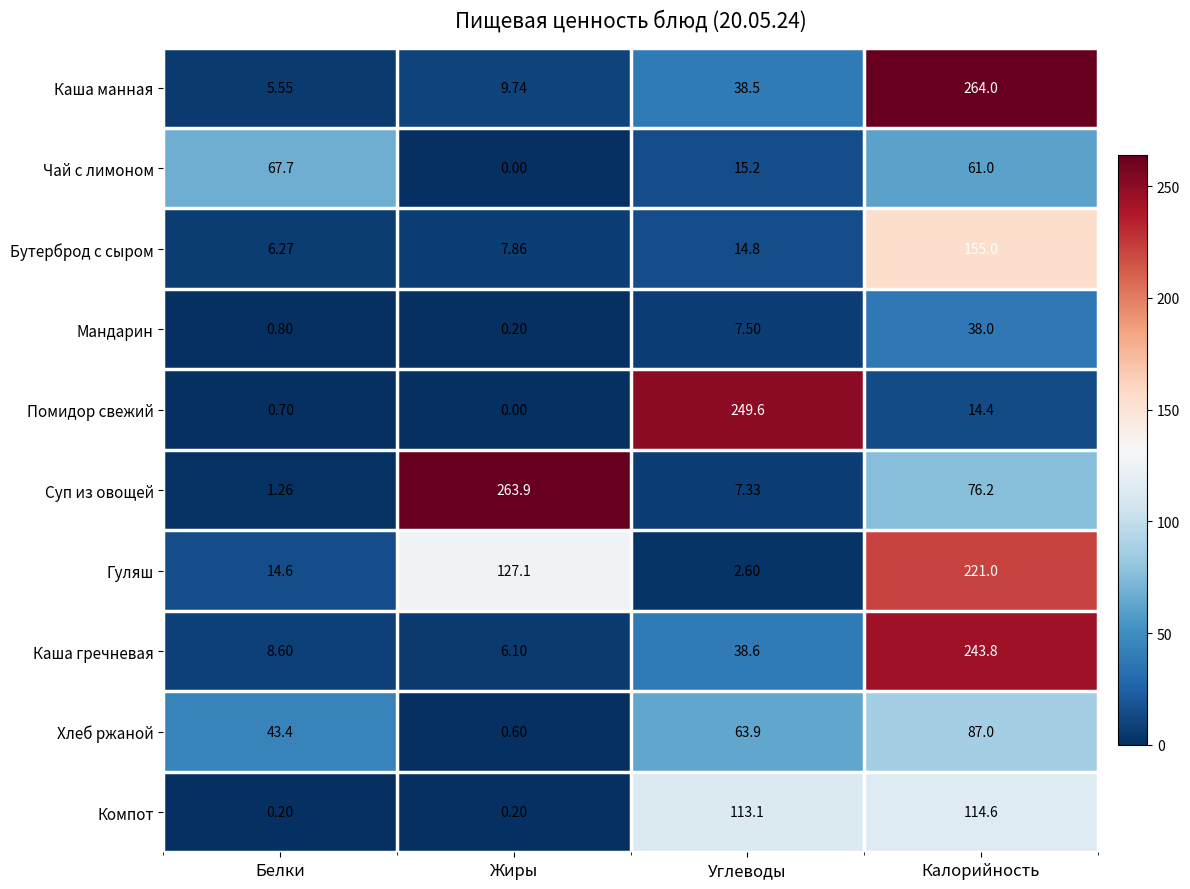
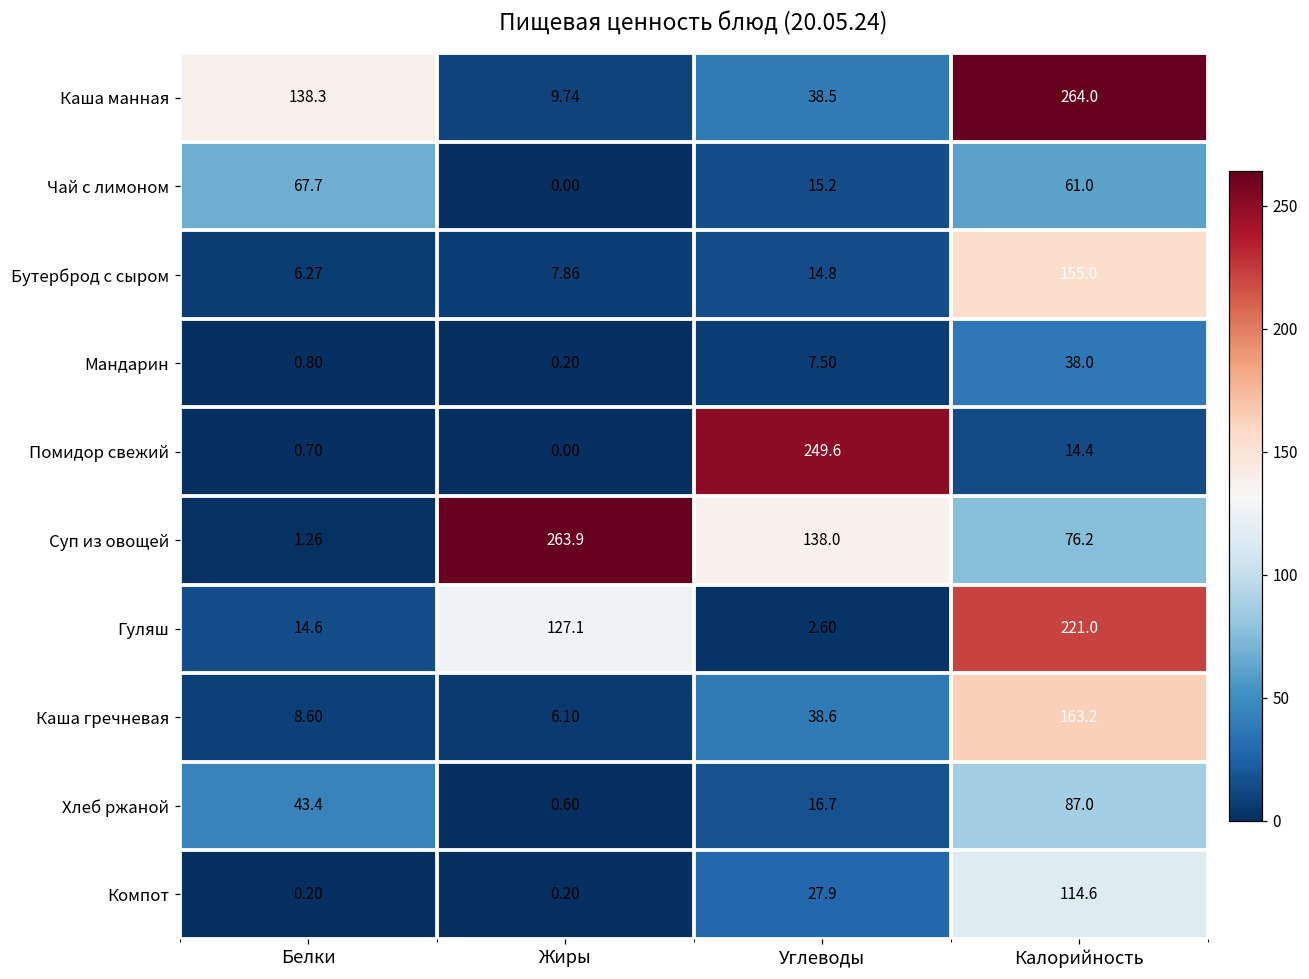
  {
    "Каша манная": {
-     "Белки": 5.55,
+     "Белки": 138.3,
      "Жиры": 9.74,
      "Углеводы": 38.5,
      "Калорийность": 264.0
    },
    "Чай с лимоном": {
      "Белки": 67.7,
      "Жиры": 0.00,
      "Углеводы": 15.2,
      "Калорийность": 61.0
    },
    "Бутерброд с сыром": {
      "Белки": 6.27,
      "Жиры": 7.86,
      "Углеводы": 14.8,
      "Калорийность": 155.0
    },
    "Мандарин": {
      "Белки": 0.80,
      "Жиры": 0.20,
      "Углеводы": 7.50,
      "Калорийность": 38.0
    },
    "Помидор свежий": {
      "Белки": 0.70,
      "Жиры": 0.00,
      "Углеводы": 249.6,
      "Калорийность": 14.4
    },
    "Суп из овощей": {
      "Белки": 1.26,
      "Жиры": 263.9,
-     "Углеводы": 7.33,
+     "Углеводы": 138.0,
      "Калорийность": 76.2
    },
    "Гуляш": {
      "Белки": 14.6,
      "Жиры": 127.1,
      "Углеводы": 2.60,
      "Калорийность": 221.0
    },
    "Каша гречневая": {
      "Белки": 8.60,
      "Жиры": 6.10,
      "Углеводы": 38.6,
-     "Калорийность": 243.8
+     "Калорийность": 163.2
    },
    "Хлеб ржаной": {
      "Белки": 43.4,
      "Жиры": 0.60,
-     "Углеводы": 63.9,
+     "Углеводы": 16.7,
      "Калорийность": 87.0
    },
    "Компот": {
      "Белки": 0.20,
      "Жиры": 0.20,
-     "Углеводы": 113.1,
+     "Углеводы": 27.9,
      "Калорийность": 114.6
    }
  }
